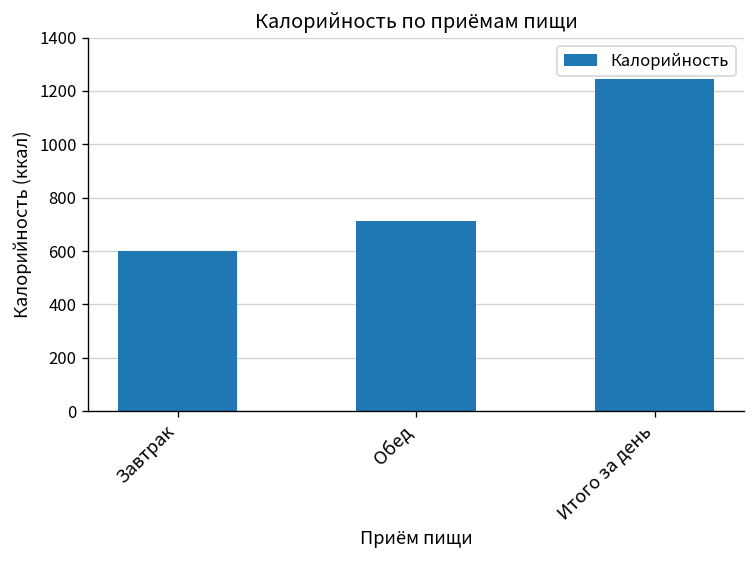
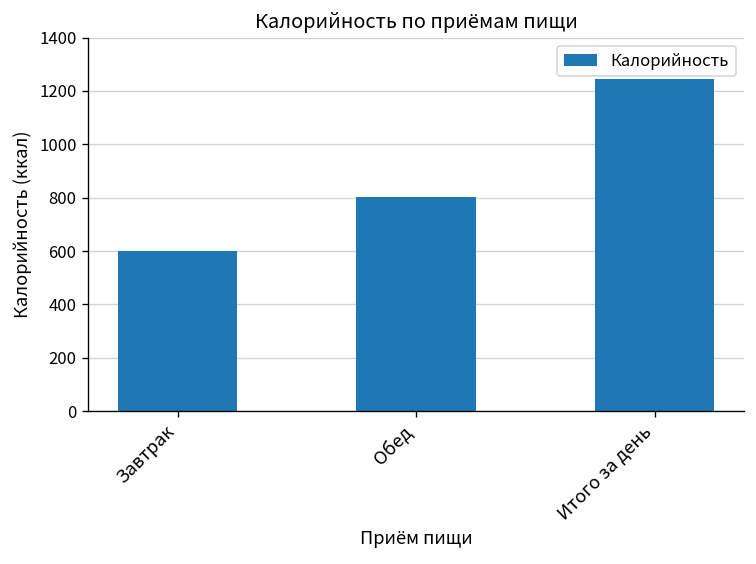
  {
    "Завтрак": 600,
-   "Обед": 710,
+   "Обед": 800,
    "Итого за день": 1240
  }
